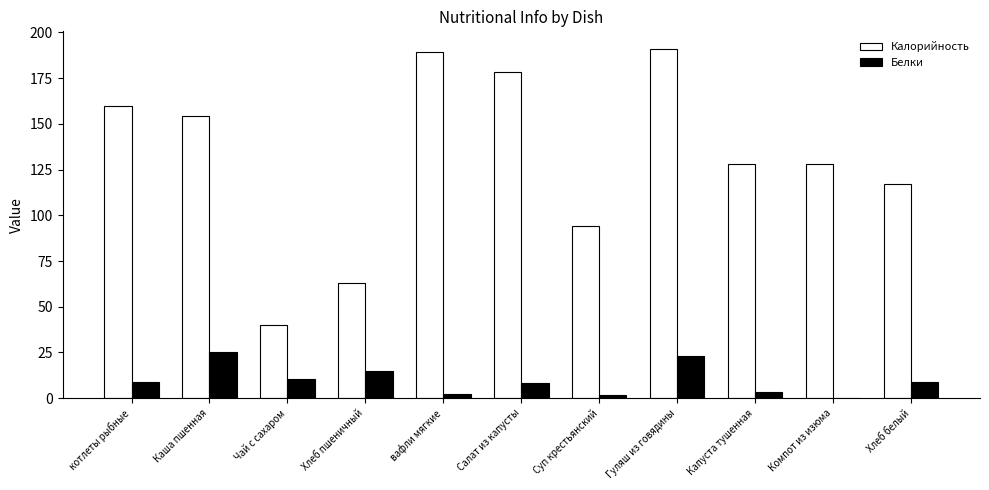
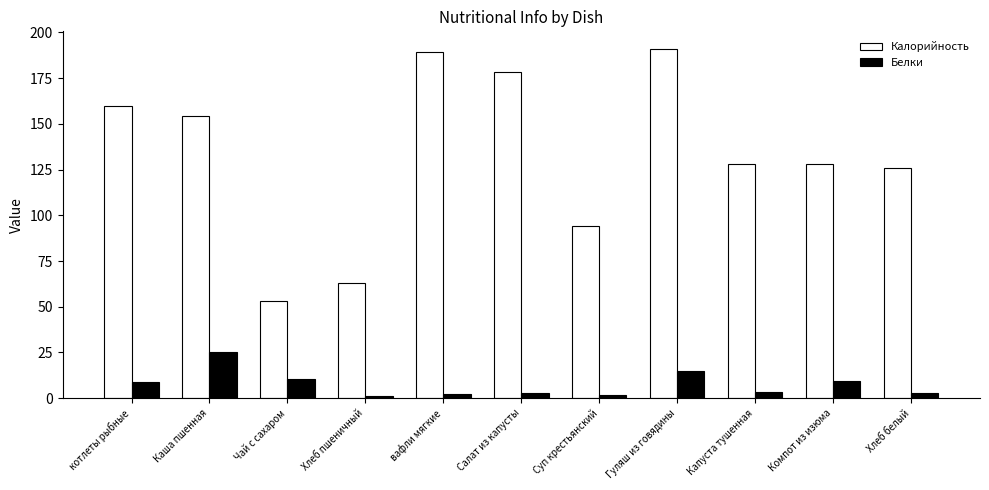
  {
    "Калорийность": {
      "котлеты рыбные": 160,
      "Каша пшенная": 154,
-     "Чай с сахаром": 40,
+     "Чай с сахаром": 53,
      "Хлеб пшеничный": 63,
      "вафли мягкие": 189,
      "Салат из капусты": 178,
      "Суп крестьянский": 94,
      "Гуляш из говядины": 191,
      "Капуста тушенная": 128,
      "Компот из изюма": 128,
-     "Хлеб белый": 117
+     "Хлеб белый": 126
    },
    "Белки": {
      "котлеты рыбные": 9,
      "Каша пшенная": 25,
      "Чай с сахаром": 11,
-     "Хлеб пшеничный": 15,
+     "Хлеб пшеничный": 1,
      "вафли мягкие": 2,
-     "Салат из капусты": 8,
+     "Салат из капусты": 3,
      "Суп крестьянский": 2,
-     "Гуляш из говядины": 23,
+     "Гуляш из говядины": 15,
      "Капуста тушенная": 4,
-     "Компот из изюма": 0,
-     "Хлеб белый": 9
+     "Компот из изюма": 9,
+     "Хлеб белый": 3
    }
  }
